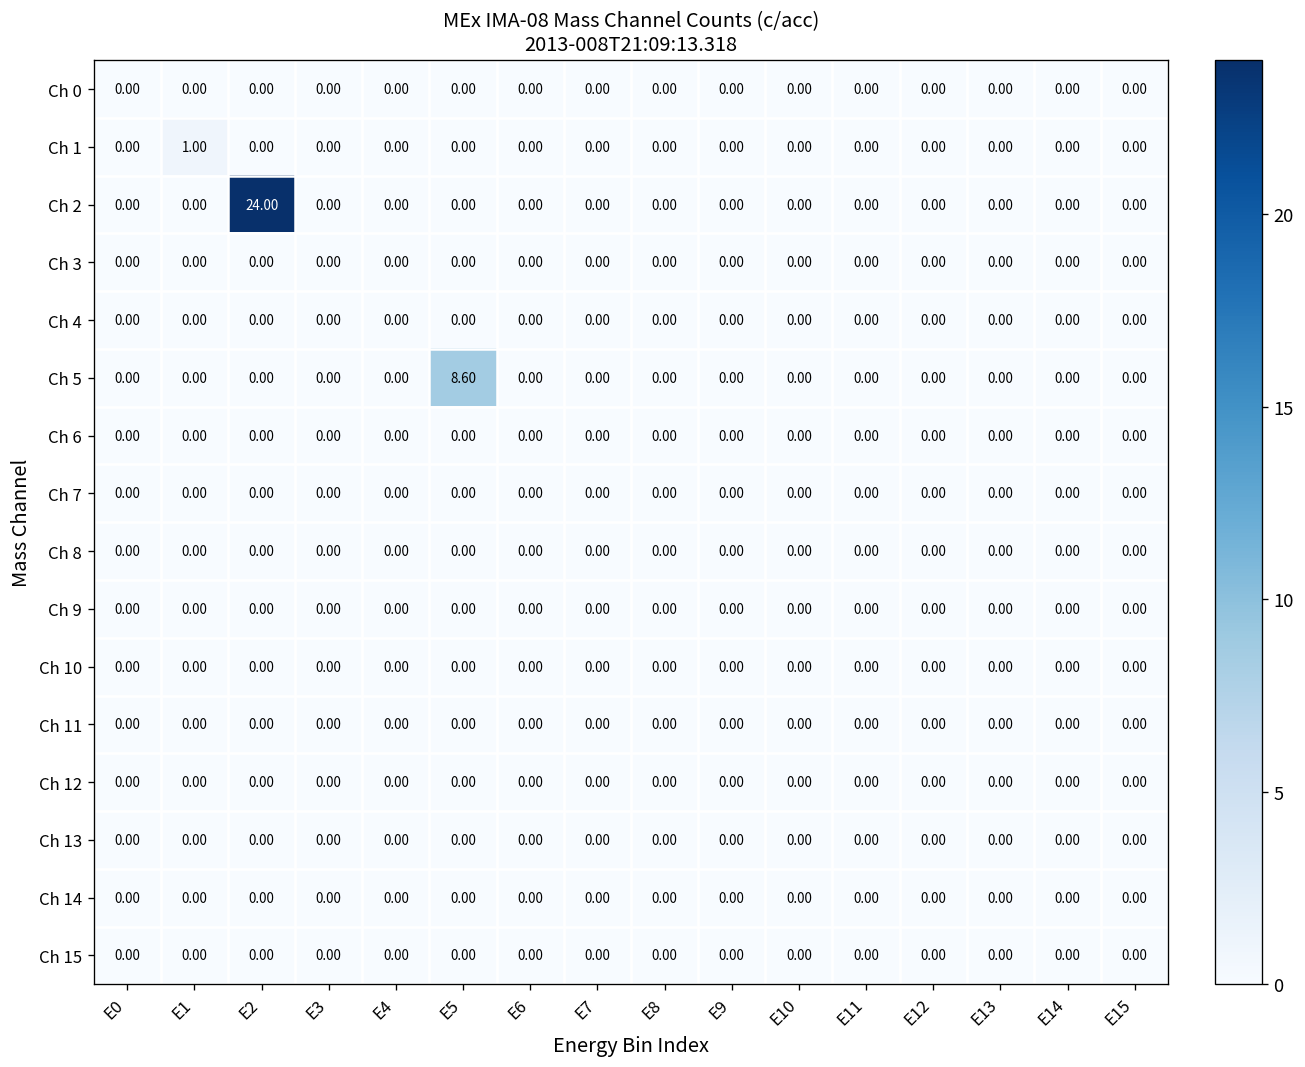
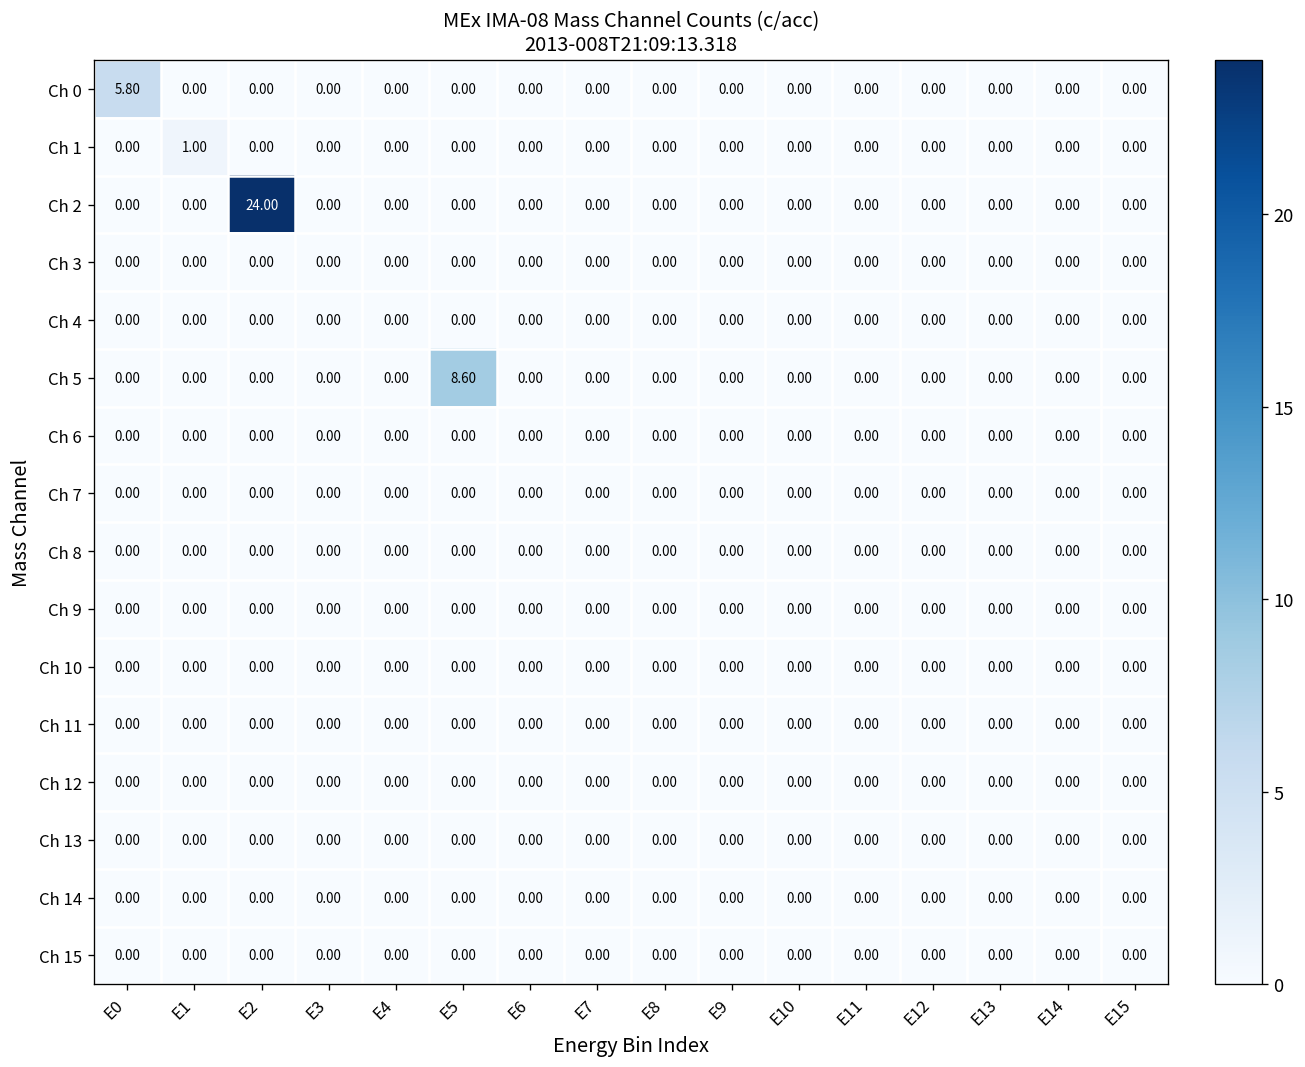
  {
    "Ch 0": {
-     "E0": 0.00,
+     "E0": 5.80,
      "E1": 0.00,
      "E2": 0.00,
      "E3": 0.00,
      "E4": 0.00,
      "E5": 0.00,
      "E6": 0.00,
      "E7": 0.00,
      "E8": 0.00,
      "E9": 0.00,
      "E10": 0.00,
      "E11": 0.00,
      "E12": 0.00,
      "E13": 0.00,
      "E14": 0.00,
      "E15": 0.00
    }
  }
